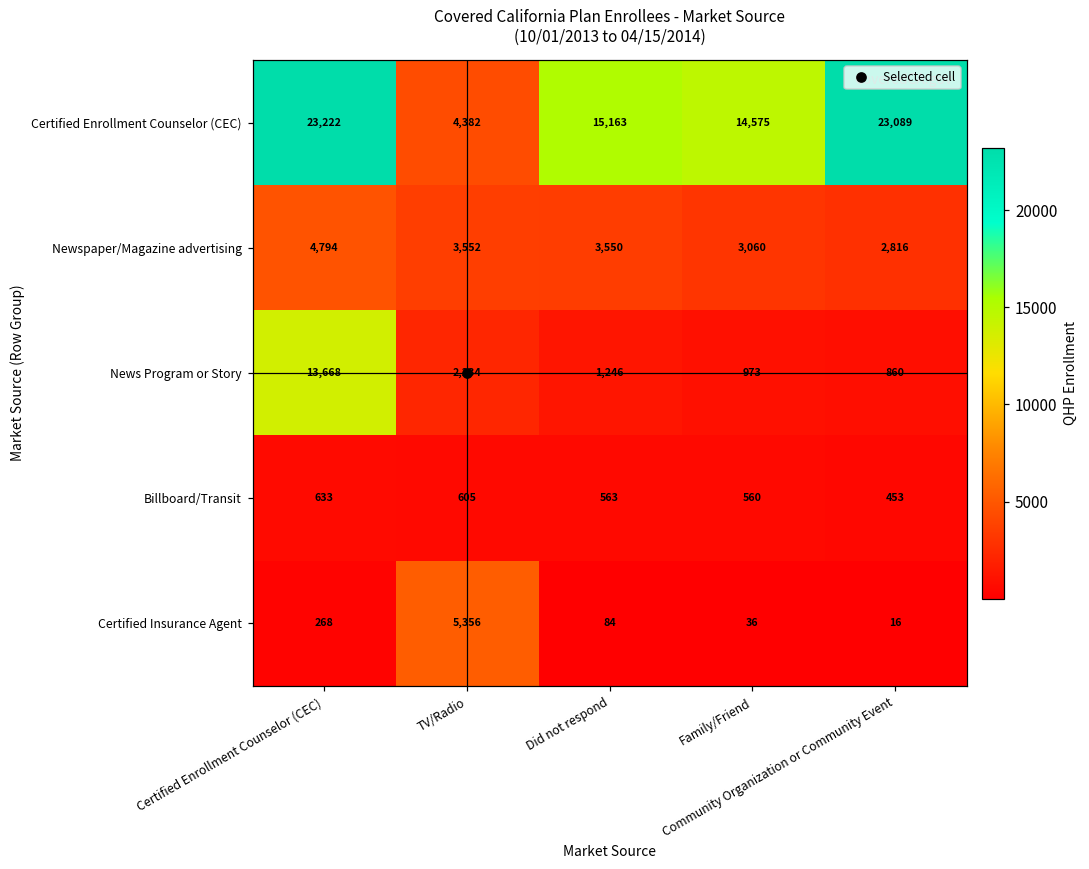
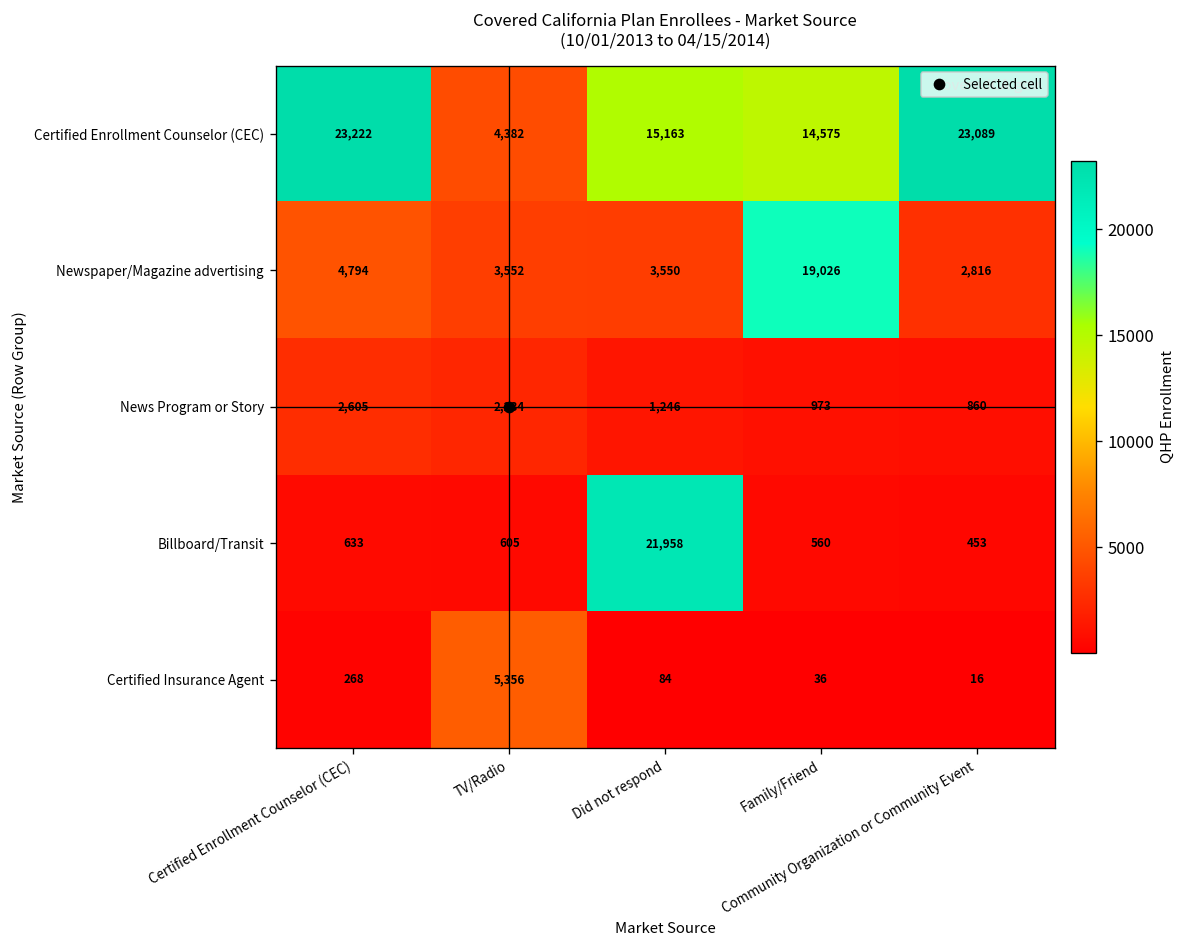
  {
    "Certified Enrollment Counselor (CEC)": {
      "Certified Enrollment Counselor (CEC)": "23,222",
      "TV/Radio": "4,382",
      "Did not respond": "15,163",
      "Family/Friend": "14,575",
      "Community Organization or Community Event": "23,089"
    },
    "Newspaper/Magazine advertising": {
      "Certified Enrollment Counselor (CEC)": "4,794",
      "TV/Radio": "3,552",
      "Did not respond": "3,550",
-     "Family/Friend": "3,060",
+     "Family/Friend": "19,026",
      "Community Organization or Community Event": "2,816"
    },
    "News Program or Story": {
-     "Certified Enrollment Counselor (CEC)": "13,668",
+     "Certified Enrollment Counselor (CEC)": "2,605",
      "Did not respond": "1,246",
      "Family/Friend": "973",
      "Community Organization or Community Event": "860"
    },
    "Billboard/Transit": {
      "Certified Enrollment Counselor (CEC)": "633",
      "TV/Radio": "605",
-     "Did not respond": "563",
+     "Did not respond": "21,958",
      "Family/Friend": "560",
      "Community Organization or Community Event": "453"
    },
    "Certified Insurance Agent": {
      "Certified Enrollment Counselor (CEC)": "268",
      "TV/Radio": "5,356",
      "Did not respond": "84",
      "Family/Friend": "36",
      "Community Organization or Community Event": "16"
    }
  }
